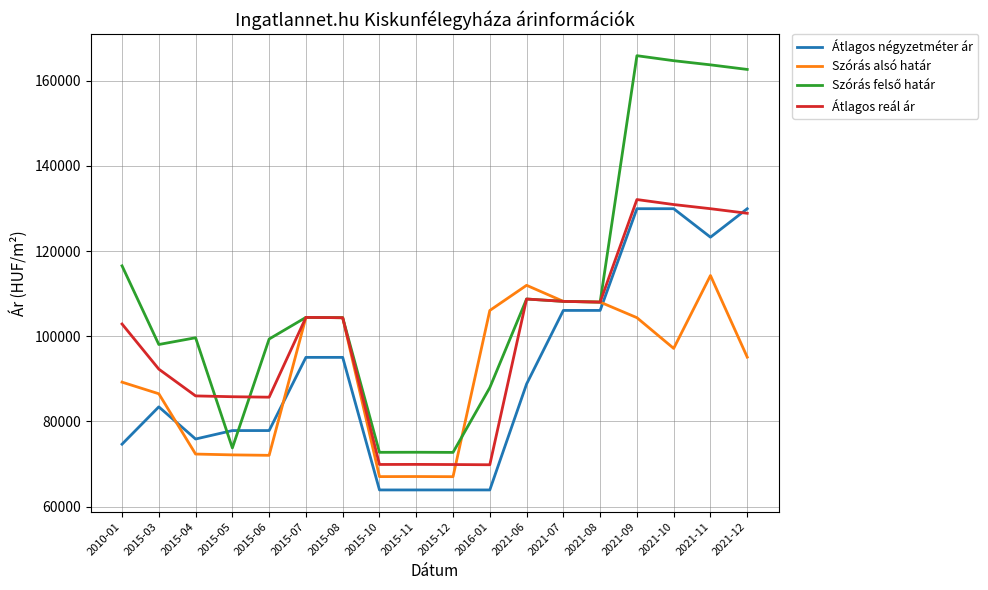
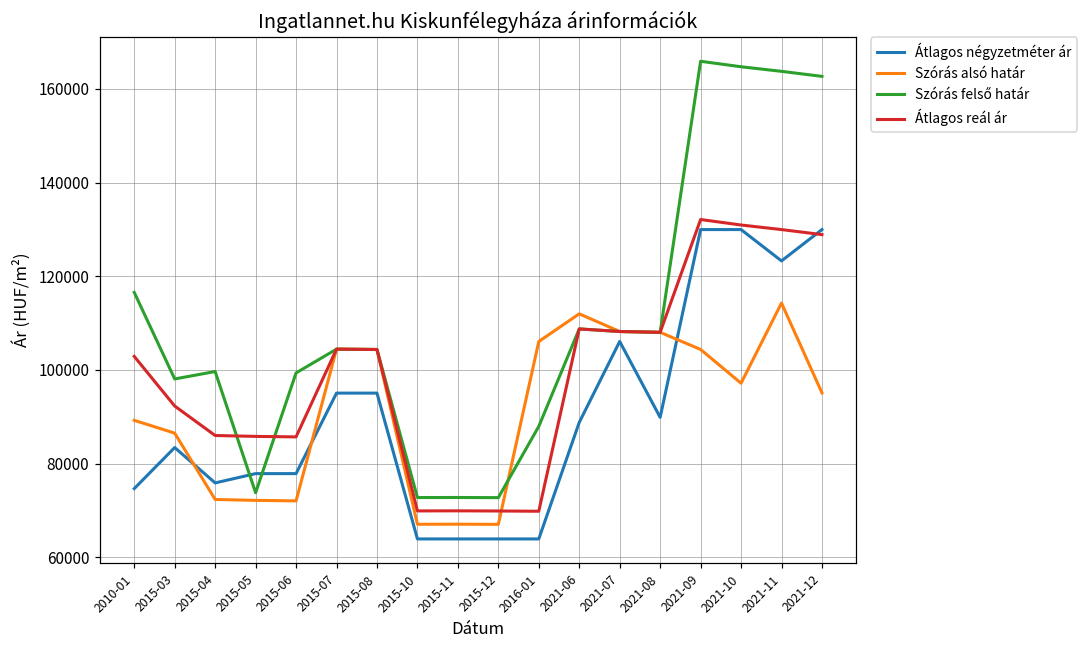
  {
    "Átlagos négyzetméter ár": {
      "2010-01": 75000,
      "2015-03": 83000,
      "2015-04": 76000,
      "2015-05": 78000,
      "2015-06": 78000,
      "2015-07": 95000,
      "2015-08": 95000,
      "2015-10": 64000,
      "2015-11": 64000,
      "2015-12": 64000,
      "2016-01": 64000,
      "2021-06": 89000,
      "2021-07": 106000,
-     "2021-08": 106000,
+     "2021-08": 90000,
      "2021-09": 130000,
      "2021-10": 130000,
      "2021-11": 123000,
      "2021-12": 130000
    },
    "Szórás alsó határ": {
      "2010-01": 89000,
      "2015-03": 86000,
      "2015-04": 72000,
      "2015-05": 72000,
      "2015-06": 72000,
      "2015-10": 67000,
      "2015-11": 67000,
      "2015-12": 67000,
      "2016-01": 106000,
      "2021-06": 112000,
      "2021-09": 104000,
      "2021-10": 97000,
      "2021-11": 114000,
      "2021-12": 95000
    },
    "Szórás felső határ": {
      "2010-01": 117000,
      "2015-03": 98000,
      "2015-04": 100000,
      "2015-05": 74000,
      "2015-06": 99000,
      "2015-10": 73000,
      "2015-11": 73000,
      "2015-12": 73000,
      "2016-01": 88000,
      "2021-09": 166000,
      "2021-10": 165000,
      "2021-11": 164000,
      "2021-12": 163000
    },
    "Átlagos reál ár": {
      "2010-01": 103000,
      "2015-03": 92000,
      "2015-04": 86000,
      "2015-05": 86000,
      "2015-06": 86000,
      "2015-10": 70000,
      "2015-11": 70000,
      "2015-12": 70000,
      "2016-01": 70000,
      "2021-09": 132000,
      "2021-10": 131000,
      "2021-11": 130000,
      "2021-12": 129000
    }
  }
